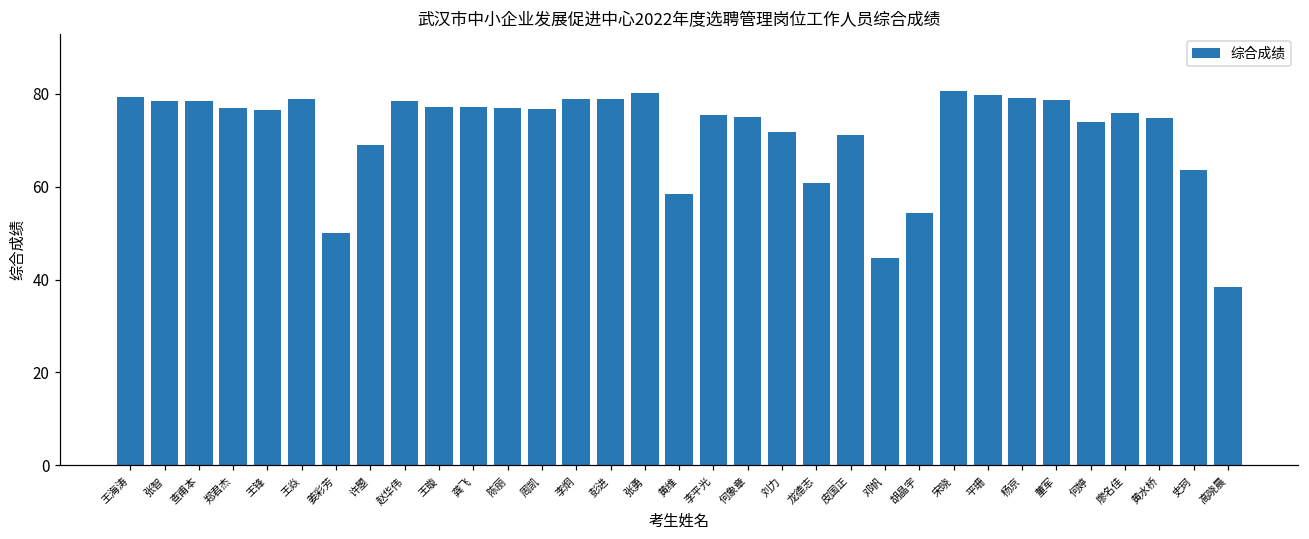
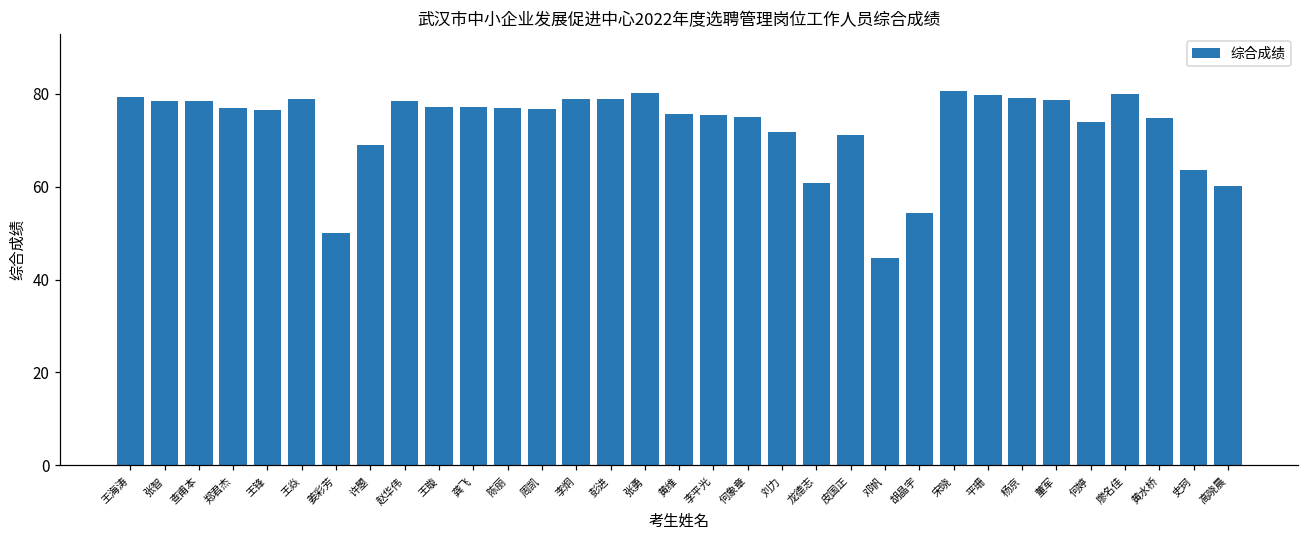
  {
    "王海涛": 79,
    "张智": 79,
    "查甫本": 78,
    "郑君杰": 77,
    "王锋": 76,
    "王焱": 79,
    "姜彩芳": 50,
    "许曌": 69,
    "赵华伟": 78,
    "王璇": 77,
    "龚飞": 77,
    "陈丽": 77,
    "周凯": 77,
    "李炯": 79,
    "彭进": 79,
    "张勇": 80,
-   "黄维": 58,
+   "黄维": 76,
    "李平光": 75,
    "何象章": 75,
    "刘力": 72,
    "龙德志": 61,
    "皮国正": 71,
    "邓帆": 45,
    "胡晶宇": 54,
    "宋晓": 81,
    "平珊": 80,
    "杨京": 79,
    "董军": 79,
    "何婷": 74,
-   "廖名佳": 76,
+   "廖名佳": 80,
    "黄水桥": 75,
    "史珂": 64,
-   "高晓晨": 38
+   "高晓晨": 60
  }
